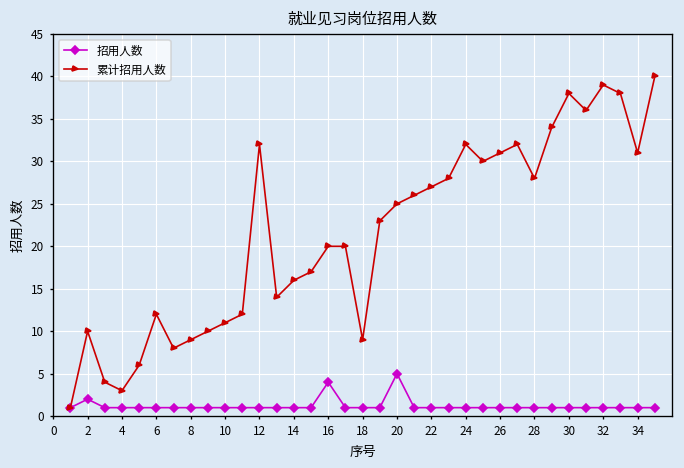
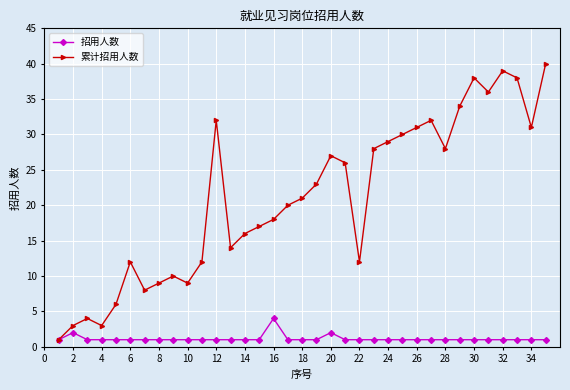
  {
    "招用人数": {
      "2": 2,
      "4": 1,
      "6": 1,
      "8": 1,
      "10": 1,
      "12": 1,
      "14": 1,
      "16": 4,
      "18": 1,
-     "20": 5,
+     "20": 2,
      "22": 1,
      "24": 1,
      "26": 1,
      "28": 1,
      "30": 1,
      "32": 1,
      "34": 1
    },
    "累计招用人数": {
-     "2": 10,
+     "2": 3,
      "4": 3,
      "6": 12,
      "8": 9,
-     "10": 11,
+     "10": 9,
      "12": 32,
      "14": 16,
-     "16": 20,
-     "18": 9,
-     "20": 25,
-     "22": 27,
-     "24": 32,
+     "16": 18,
+     "18": 21,
+     "20": 27,
+     "22": 12,
+     "24": 29,
      "26": 31,
      "28": 28,
      "30": 38,
      "32": 39,
      "34": 31
    }
  }
